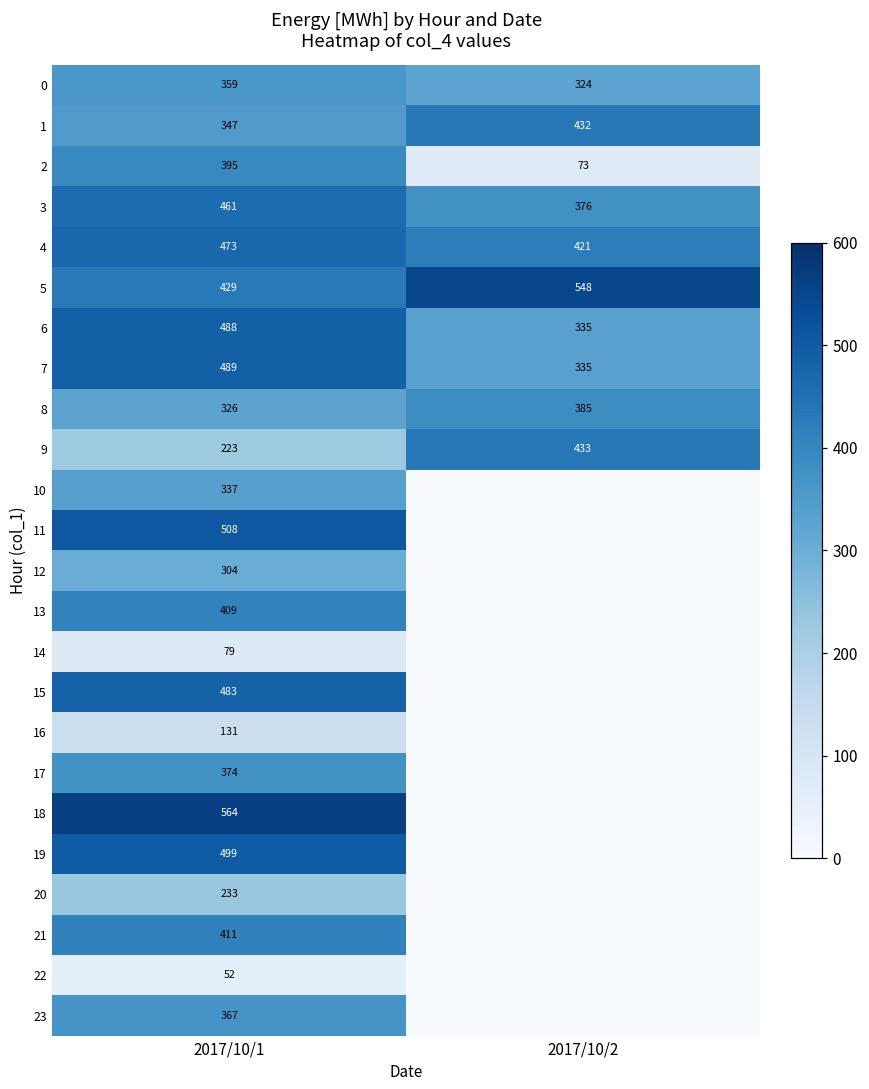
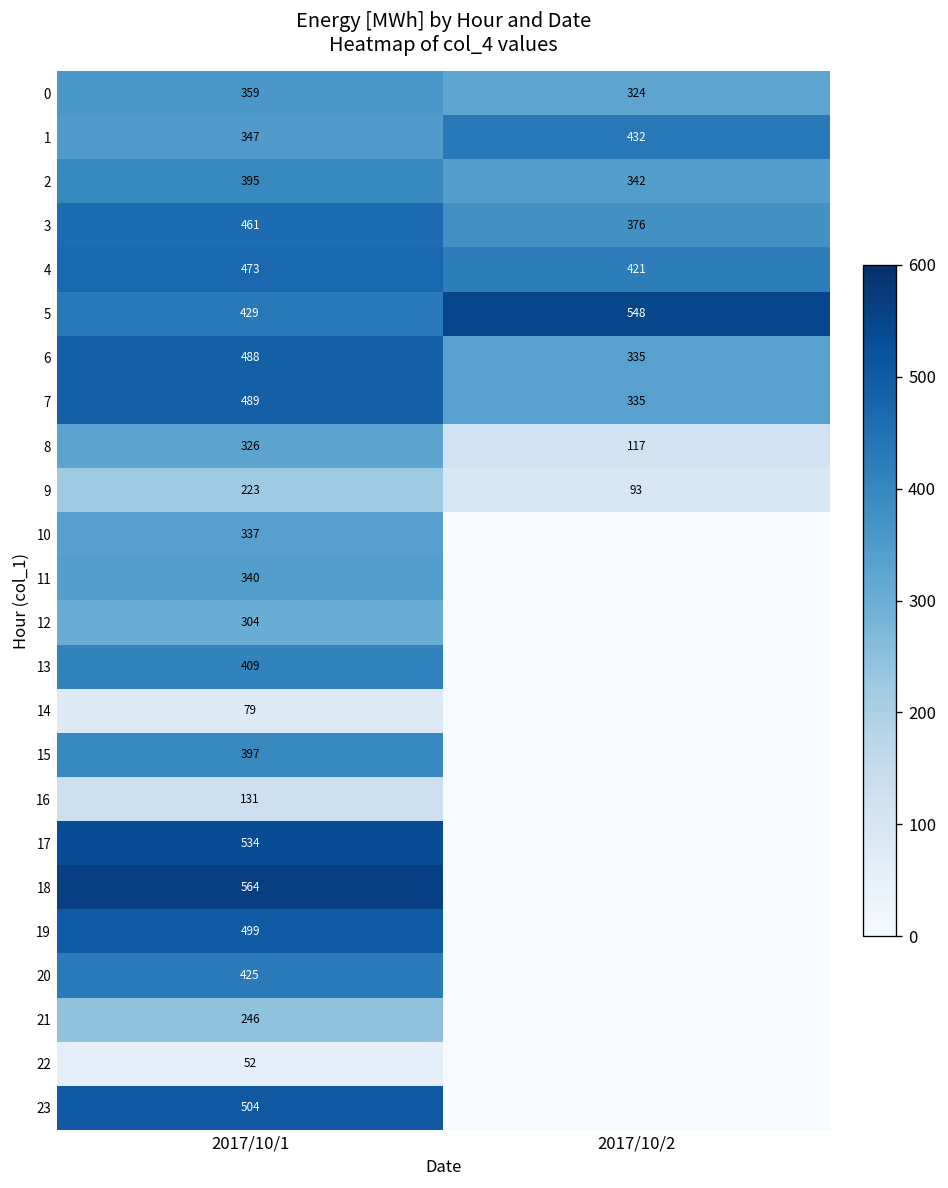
  {
    "0": {
      "2017/10/1": 359,
      "2017/10/2": 324
    },
    "1": {
      "2017/10/1": 347,
      "2017/10/2": 432
    },
    "2": {
      "2017/10/1": 395,
-     "2017/10/2": 73
+     "2017/10/2": 342
    },
    "3": {
      "2017/10/1": 461,
      "2017/10/2": 376
    },
    "4": {
      "2017/10/1": 473,
      "2017/10/2": 421
    },
    "5": {
      "2017/10/1": 429,
      "2017/10/2": 548
    },
    "6": {
      "2017/10/1": 488,
      "2017/10/2": 335
    },
    "7": {
      "2017/10/1": 489,
      "2017/10/2": 335
    },
    "8": {
      "2017/10/1": 326,
-     "2017/10/2": 385
+     "2017/10/2": 117
    },
    "9": {
      "2017/10/1": 223,
-     "2017/10/2": 433
+     "2017/10/2": 93
    },
    "10": {
      "2017/10/1": 337
    },
    "11": {
-     "2017/10/1": 508
+     "2017/10/1": 340
    },
    "12": {
      "2017/10/1": 304
    },
    "13": {
      "2017/10/1": 409
    },
    "14": {
      "2017/10/1": 79
    },
    "15": {
-     "2017/10/1": 483
+     "2017/10/1": 397
    },
    "16": {
      "2017/10/1": 131
    },
    "17": {
-     "2017/10/1": 374
+     "2017/10/1": 534
    },
    "18": {
      "2017/10/1": 564
    },
    "19": {
      "2017/10/1": 499
    },
    "20": {
-     "2017/10/1": 233
+     "2017/10/1": 425
    },
    "21": {
-     "2017/10/1": 411
+     "2017/10/1": 246
    },
    "22": {
      "2017/10/1": 52
    },
    "23": {
-     "2017/10/1": 367
+     "2017/10/1": 504
    }
  }
